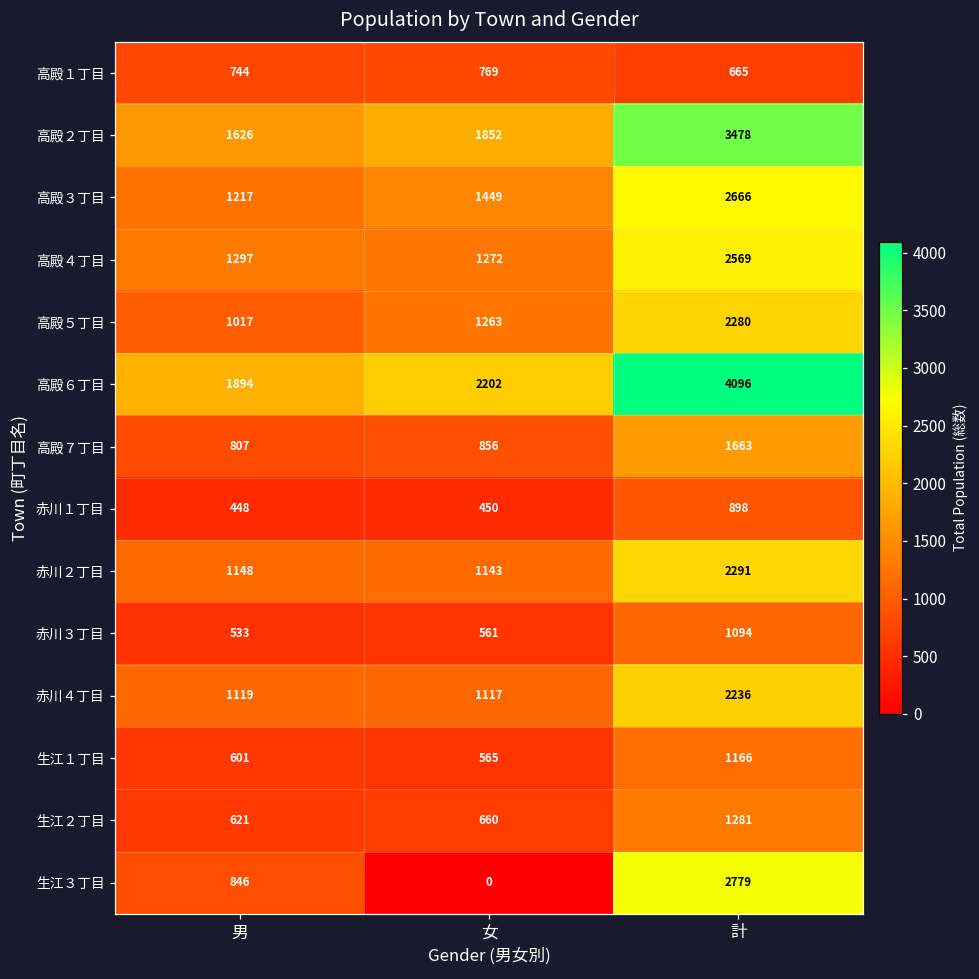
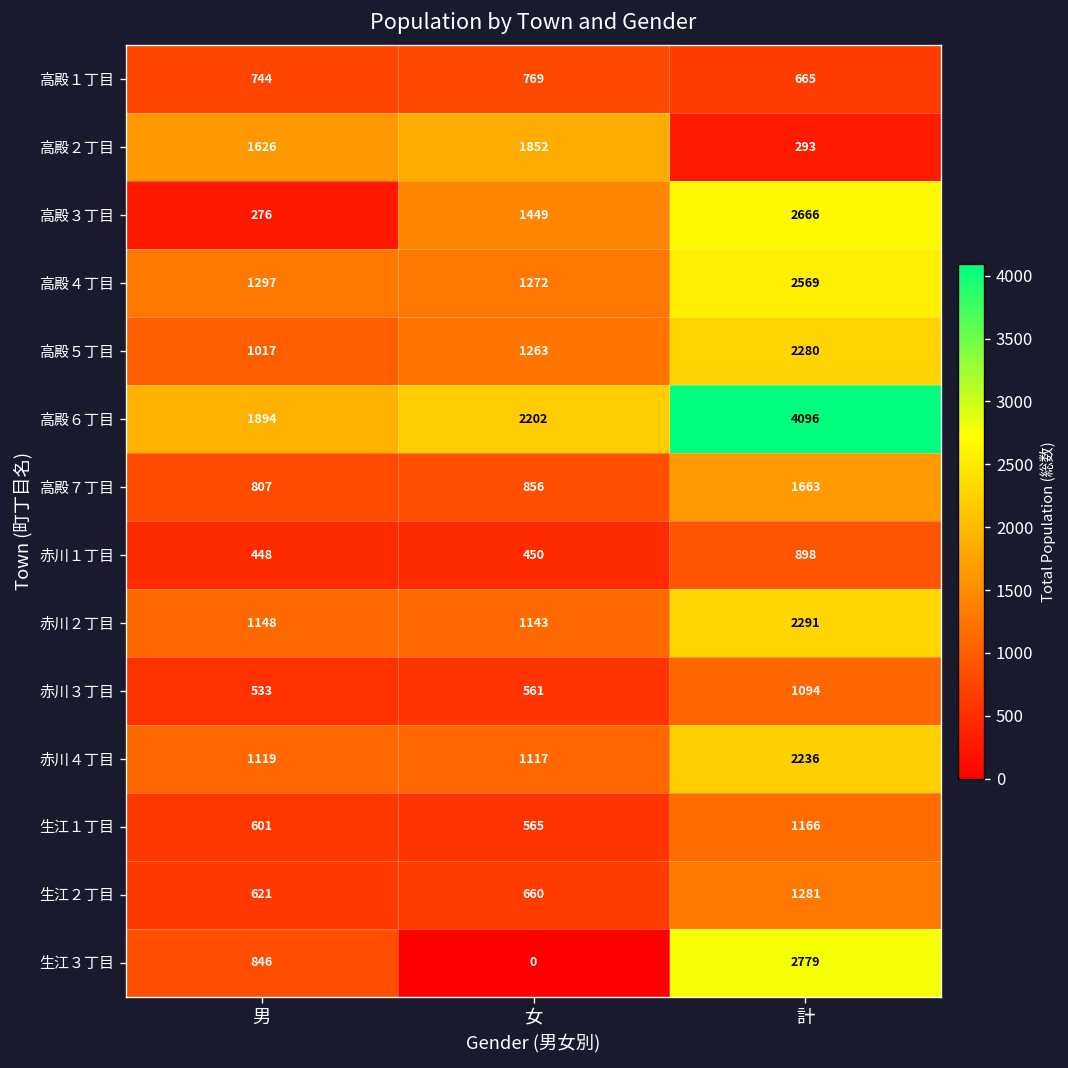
  {
    "高殿１丁目": {
      "男": 744,
      "女": 769,
      "計": 665
    },
    "高殿２丁目": {
      "男": 1626,
      "女": 1852,
-     "計": 3478
+     "計": 293
    },
    "高殿３丁目": {
-     "男": 1217,
+     "男": 276,
      "女": 1449,
      "計": 2666
    },
    "高殿４丁目": {
      "男": 1297,
      "女": 1272,
      "計": 2569
    },
    "高殿５丁目": {
      "男": 1017,
      "女": 1263,
      "計": 2280
    },
    "高殿６丁目": {
      "男": 1894,
      "女": 2202,
      "計": 4096
    },
    "高殿７丁目": {
      "男": 807,
      "女": 856,
      "計": 1663
    },
    "赤川１丁目": {
      "男": 448,
      "女": 450,
      "計": 898
    },
    "赤川２丁目": {
      "男": 1148,
      "女": 1143,
      "計": 2291
    },
    "赤川３丁目": {
      "男": 533,
      "女": 561,
      "計": 1094
    },
    "赤川４丁目": {
      "男": 1119,
      "女": 1117,
      "計": 2236
    },
    "生江１丁目": {
      "男": 601,
      "女": 565,
      "計": 1166
    },
    "生江２丁目": {
      "男": 621,
      "女": 660,
      "計": 1281
    },
    "生江３丁目": {
      "男": 846,
      "女": 0,
      "計": 2779
    }
  }
